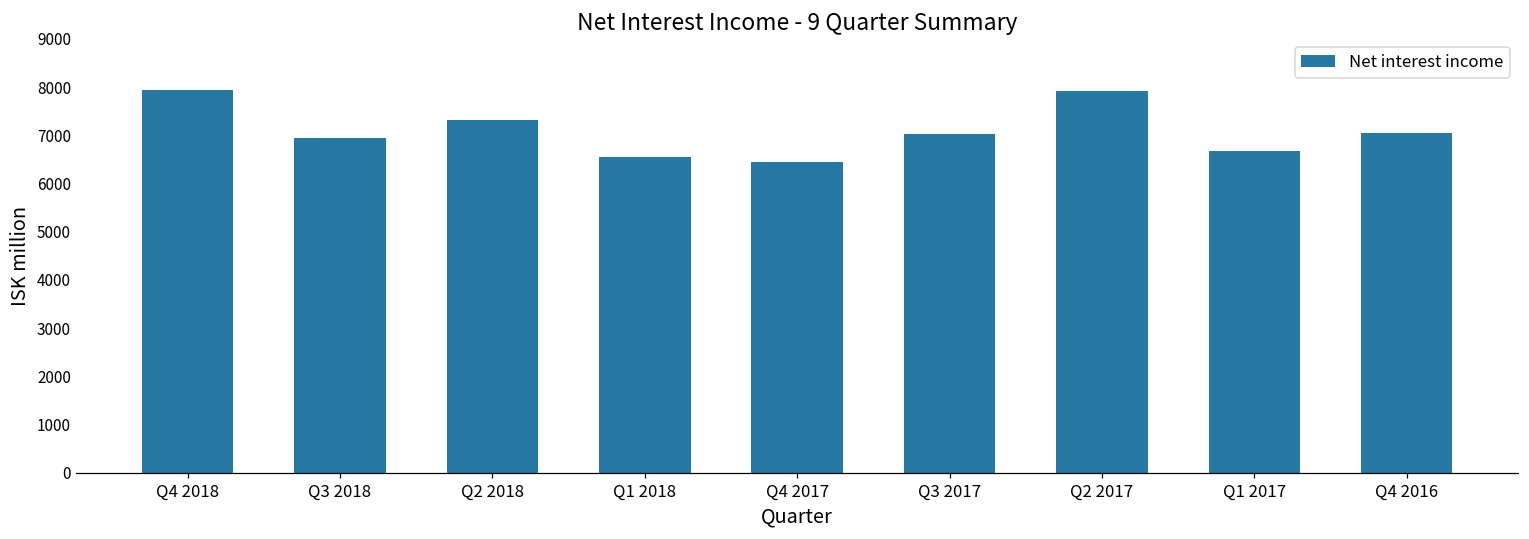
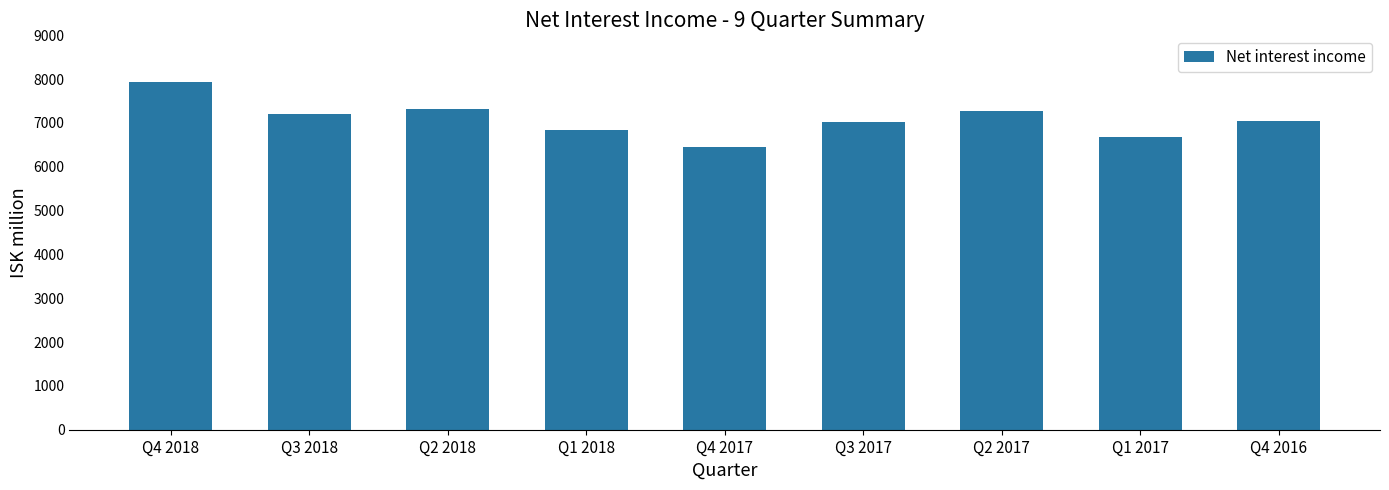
  {
    "Q4 2018": 7900,
-   "Q3 2018": 6900,
+   "Q3 2018": 7200,
    "Q2 2018": 7300,
-   "Q1 2018": 6600,
+   "Q1 2018": 6900,
    "Q4 2017": 6500,
    "Q3 2017": 7000,
-   "Q2 2017": 7900,
+   "Q2 2017": 7300,
    "Q1 2017": 6700,
    "Q4 2016": 7100
  }
